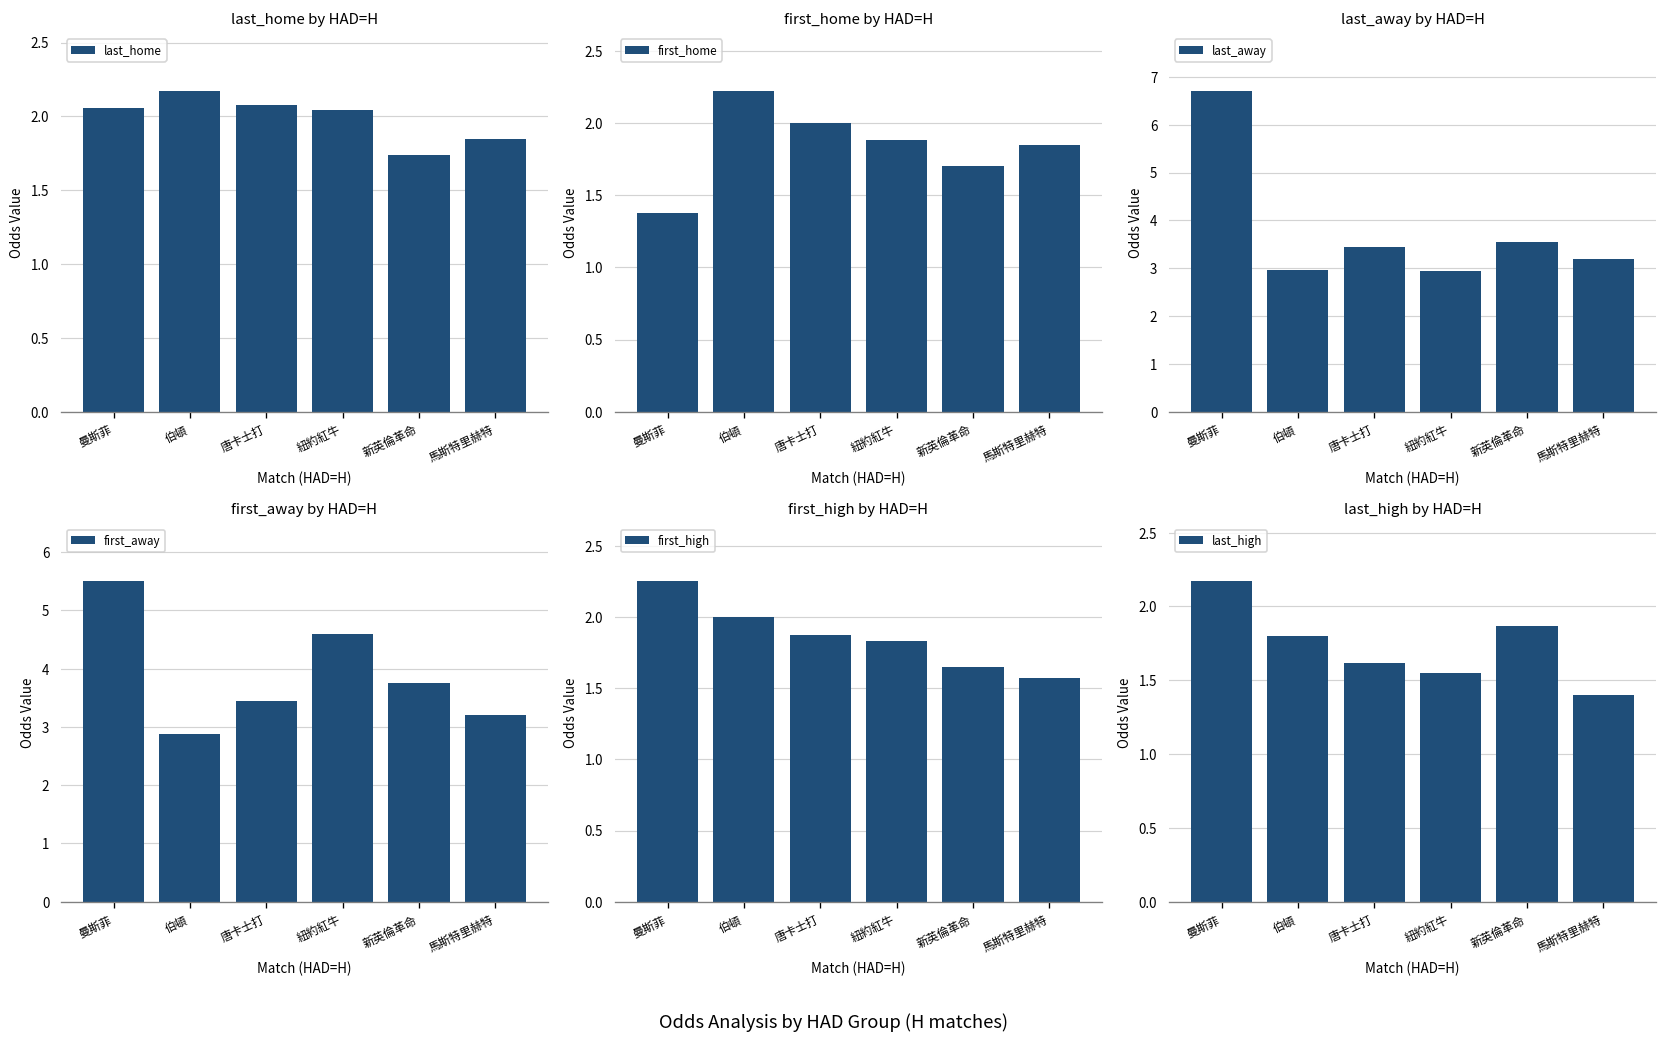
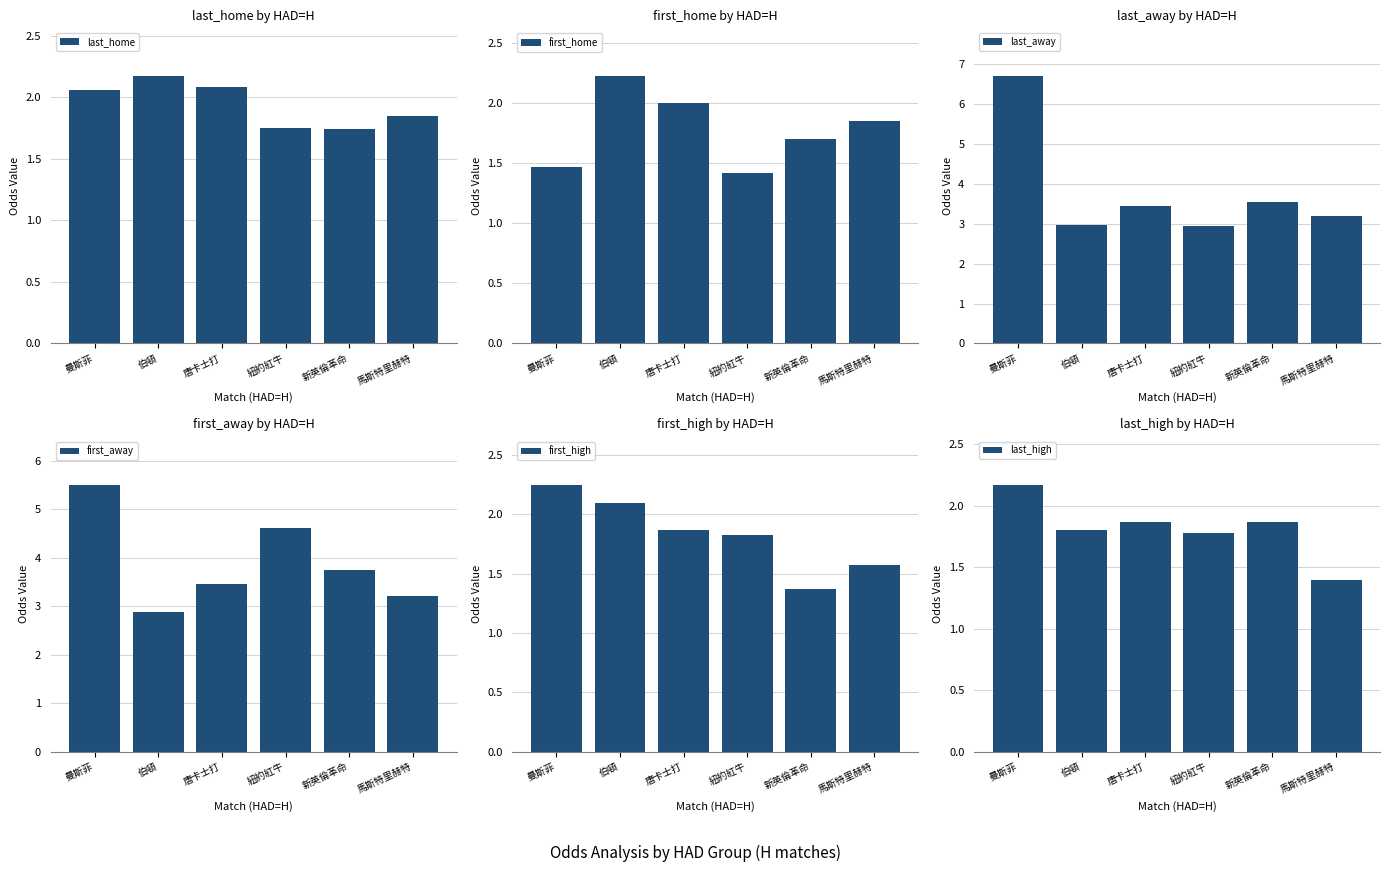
  {
    "last_home by HAD=H": {
      "曼斯菲": 2.06,
      "伯頓": 2.17,
      "唐卡士打": 2.08,
-     "紐約紅牛": 2.04,
+     "紐約紅牛": 1.75,
      "新英倫革命": 1.74,
      "馬斯特里赫特": 1.85
    },
    "first_home by HAD=H": {
-     "曼斯菲": 1.38,
+     "曼斯菲": 1.47,
      "伯頓": 2.22,
      "唐卡士打": 2.00,
-     "紐約紅牛": 1.88,
+     "紐約紅牛": 1.42,
      "新英倫革命": 1.70,
      "馬斯特里赫特": 1.85
    },
    "last_away by HAD=H": {
      "曼斯菲": 6.7,
      "伯頓": 3.0,
      "唐卡士打": 3.5,
      "紐約紅牛": 3.0,
      "新英倫革命": 3.6,
      "馬斯特里赫特": 3.2
    },
    "first_away by HAD=H": {
      "曼斯菲": 5.5,
      "伯頓": 2.9,
      "唐卡士打": 3.5,
      "紐約紅牛": 4.6,
      "新英倫革命": 3.8,
      "馬斯特里赫特": 3.2
    },
    "first_high by HAD=H": {
      "曼斯菲": 2.25,
-     "伯頓": 2.0,
+     "伯頓": 2.1,
      "唐卡士打": 1.87,
      "紐約紅牛": 1.83,
-     "新英倫革命": 1.65,
+     "新英倫革命": 1.37,
      "馬斯特里赫特": 1.57
    },
    "last_high by HAD=H": {
      "曼斯菲": 2.17,
      "伯頓": 1.80,
-     "唐卡士打": 1.62,
-     "紐約紅牛": 1.55,
+     "唐卡士打": 1.87,
+     "紐約紅牛": 1.78,
      "新英倫革命": 1.87,
      "馬斯特里赫特": 1.40
    }
  }
